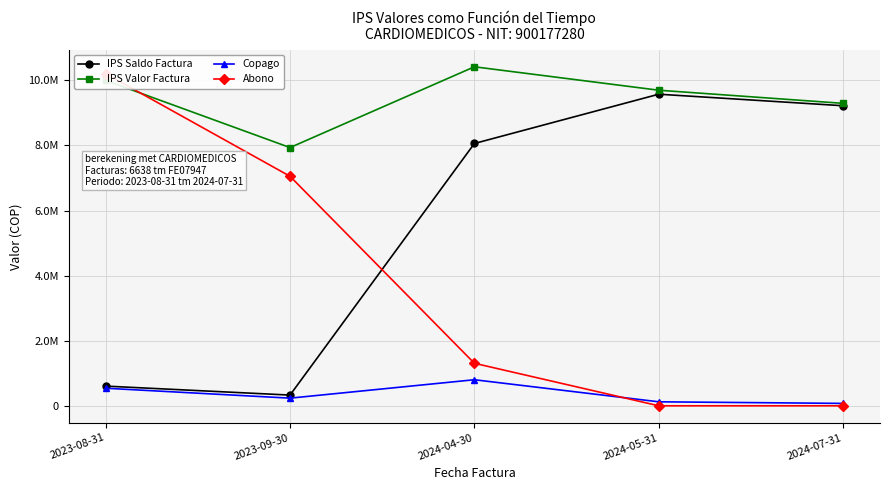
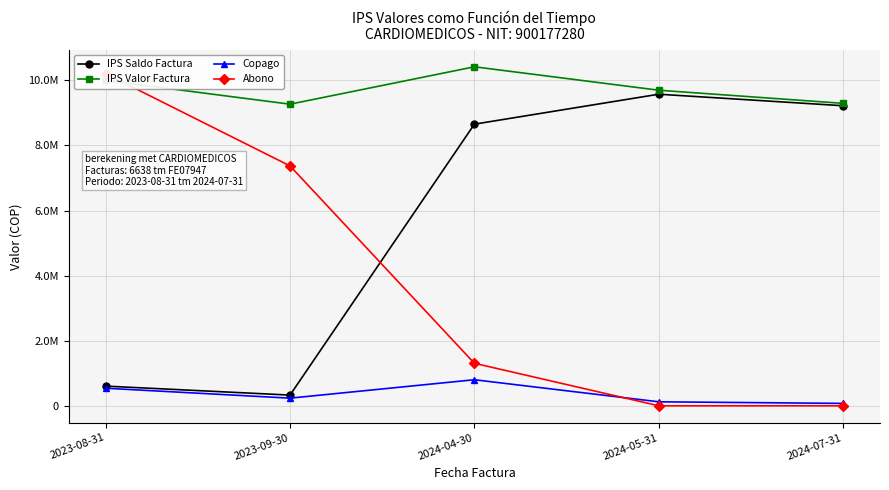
  {
    "IPS Saldo Factura": {
      "2023-09-30": 300000,
-     "2024-04-30": 8100000,
+     "2024-04-30": 8700000,
      "2024-05-31": 9600000
    },
    "IPS Valor Factura": {
-     "2023-09-30": 7900000,
+     "2023-09-30": 9300000,
      "2024-04-30": 10400000,
      "2024-05-31": 9700000
    },
    "Copago": {
      "2023-09-30": 200000,
      "2024-04-30": 800000,
      "2024-05-31": 100000
    },
    "Abono": {
-     "2023-09-30": 7100000,
+     "2023-09-30": 7400000,
      "2024-04-30": 1300000,
      "2024-05-31": 0
    }
  }
